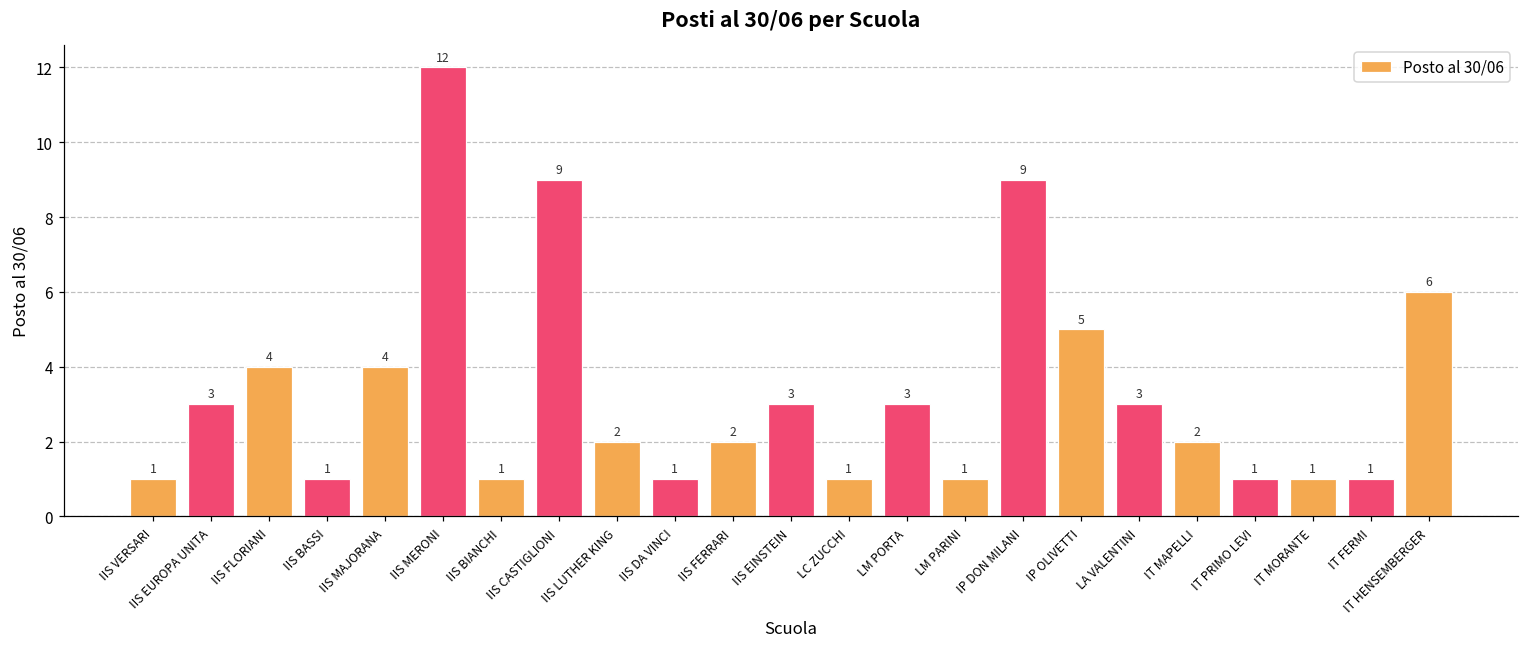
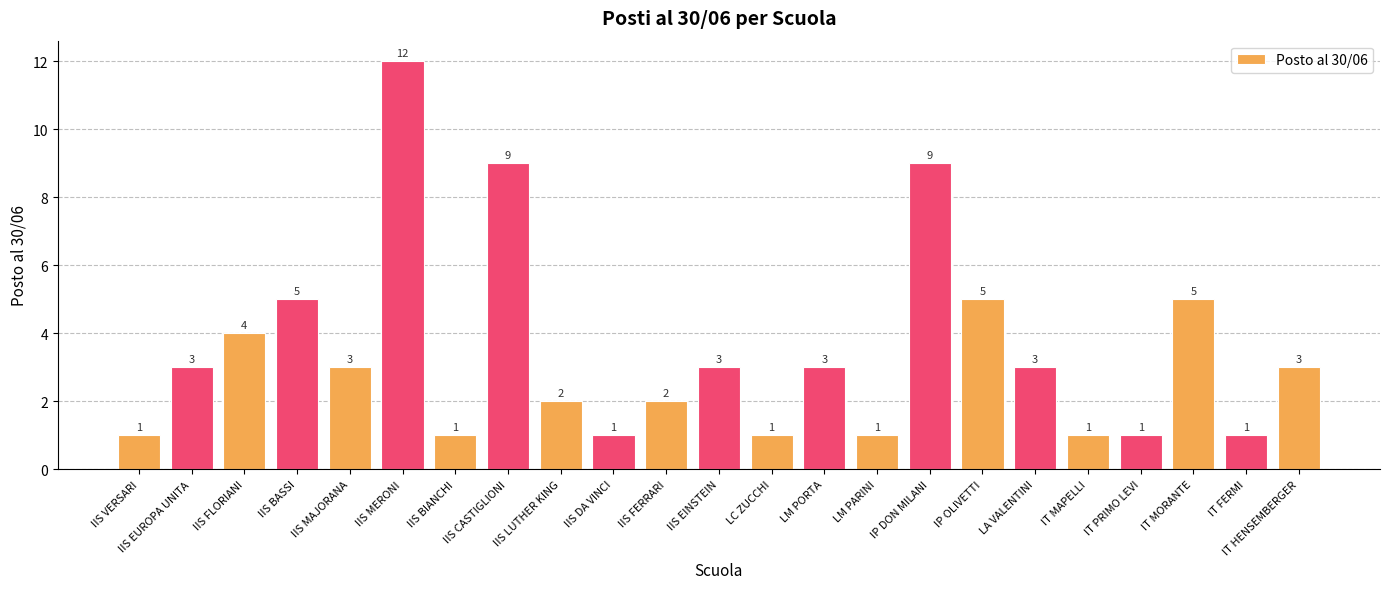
  {
    "IIS VERSARI": 1,
    "IIS EUROPA UNITA": 3,
    "IIS FLORIANI": 4,
-   "IIS BASSI": 1,
-   "IIS MAJORANA": 4,
+   "IIS BASSI": 5,
+   "IIS MAJORANA": 3,
    "IIS MERONI": 12,
    "IIS BIANCHI": 1,
    "IIS CASTIGLIONI": 9,
    "IIS LUTHER KING": 2,
    "IIS DA VINCI": 1,
    "IIS FERRARI": 2,
    "IIS EINSTEIN": 3,
    "LC ZUCCHI": 1,
    "LM PORTA": 3,
    "LM PARINI": 1,
    "IP DON MILANI": 9,
    "IP OLIVETTI": 5,
    "LA VALENTINI": 3,
-   "IT MAPELLI": 2,
+   "IT MAPELLI": 1,
    "IT PRIMO LEVI": 1,
-   "IT MORANTE": 1,
+   "IT MORANTE": 5,
    "IT FERMI": 1,
-   "IT HENSEMBERGER": 6
+   "IT HENSEMBERGER": 3
  }
